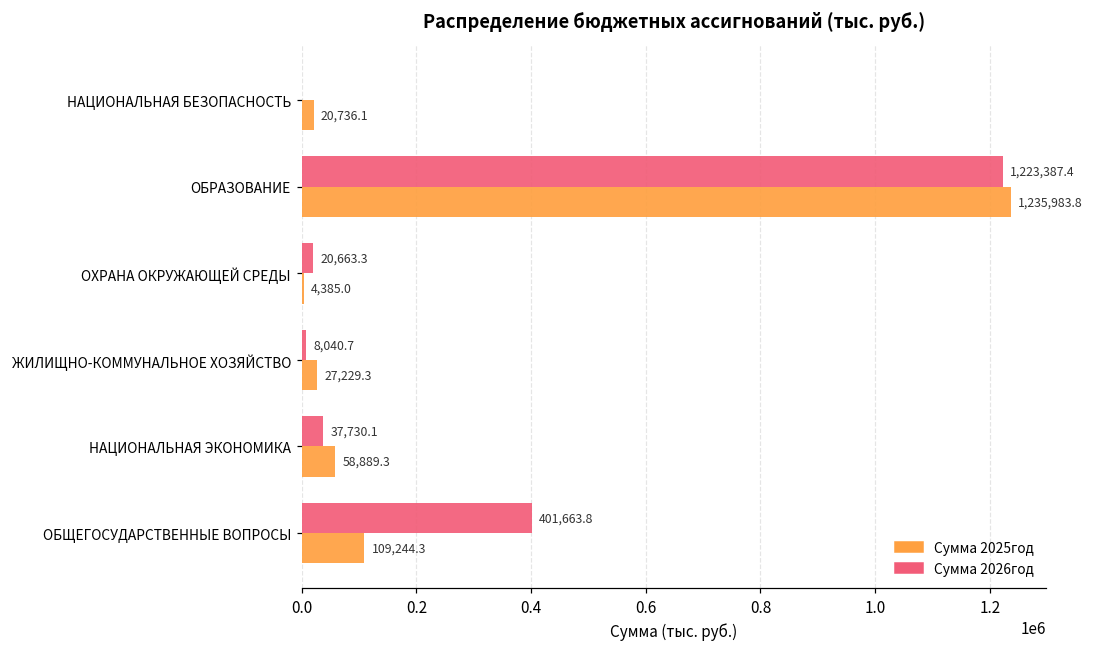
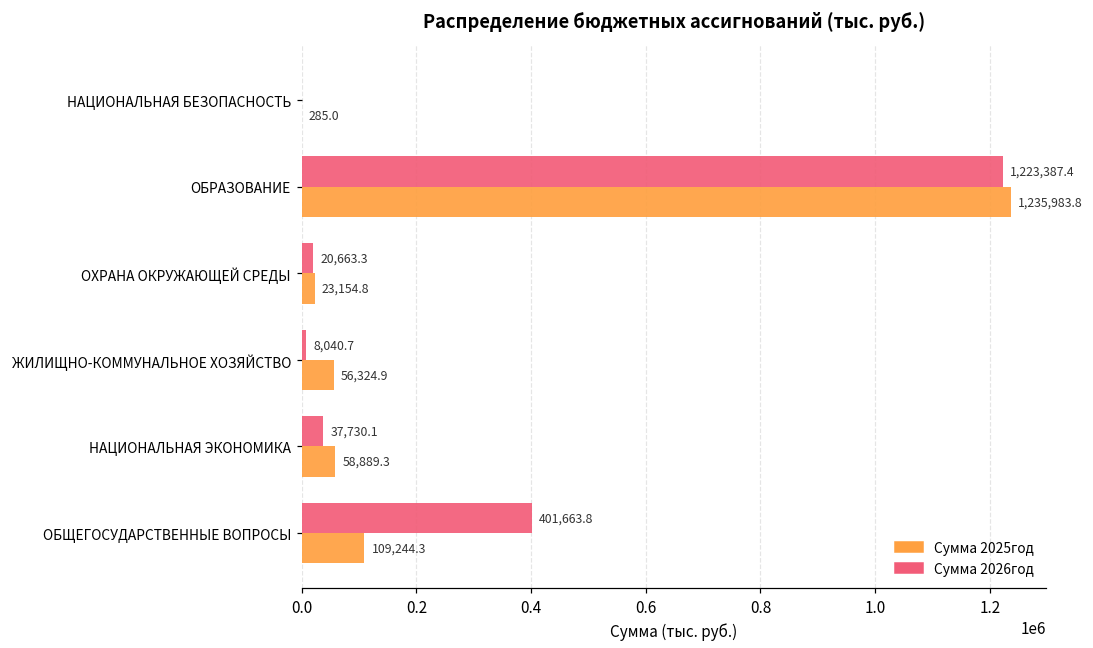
  {
    "Сумма 2025год": {
-     "НАЦИОНАЛЬНАЯ БЕЗОПАСНОСТЬ": "20,736.1",
+     "НАЦИОНАЛЬНАЯ БЕЗОПАСНОСТЬ": "285.0",
      "ОБРАЗОВАНИЕ": "1,235,983.8",
-     "ОХРАНА ОКРУЖАЮЩЕЙ СРЕДЫ": "4,385.0",
-     "ЖИЛИЩНО-КОММУНАЛЬНОЕ ХОЗЯЙСТВО": "27,229.3",
+     "ОХРАНА ОКРУЖАЮЩЕЙ СРЕДЫ": "23,154.8",
+     "ЖИЛИЩНО-КОММУНАЛЬНОЕ ХОЗЯЙСТВО": "56,324.9",
      "НАЦИОНАЛЬНАЯ ЭКОНОМИКА": "58,889.3",
      "ОБЩЕГОСУДАРСТВЕННЫЕ ВОПРОСЫ": "109,244.3"
    },
    "Сумма 2026год": {
      "ОБРАЗОВАНИЕ": "1,223,387.4",
      "ОХРАНА ОКРУЖАЮЩЕЙ СРЕДЫ": "20,663.3",
      "ЖИЛИЩНО-КОММУНАЛЬНОЕ ХОЗЯЙСТВО": "8,040.7",
      "НАЦИОНАЛЬНАЯ ЭКОНОМИКА": "37,730.1",
      "ОБЩЕГОСУДАРСТВЕННЫЕ ВОПРОСЫ": "401,663.8"
    }
  }
